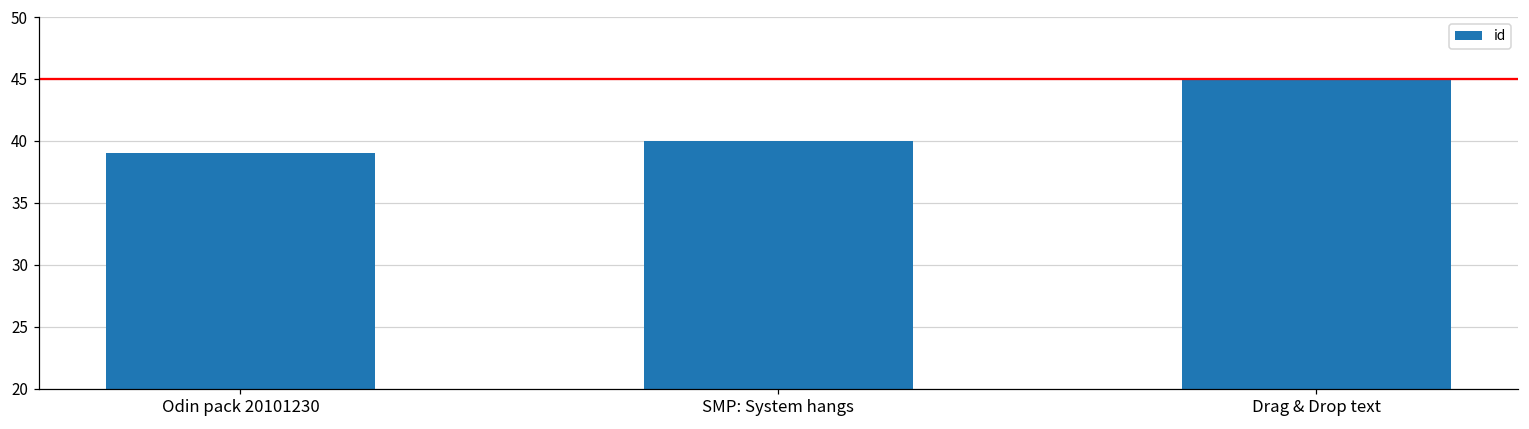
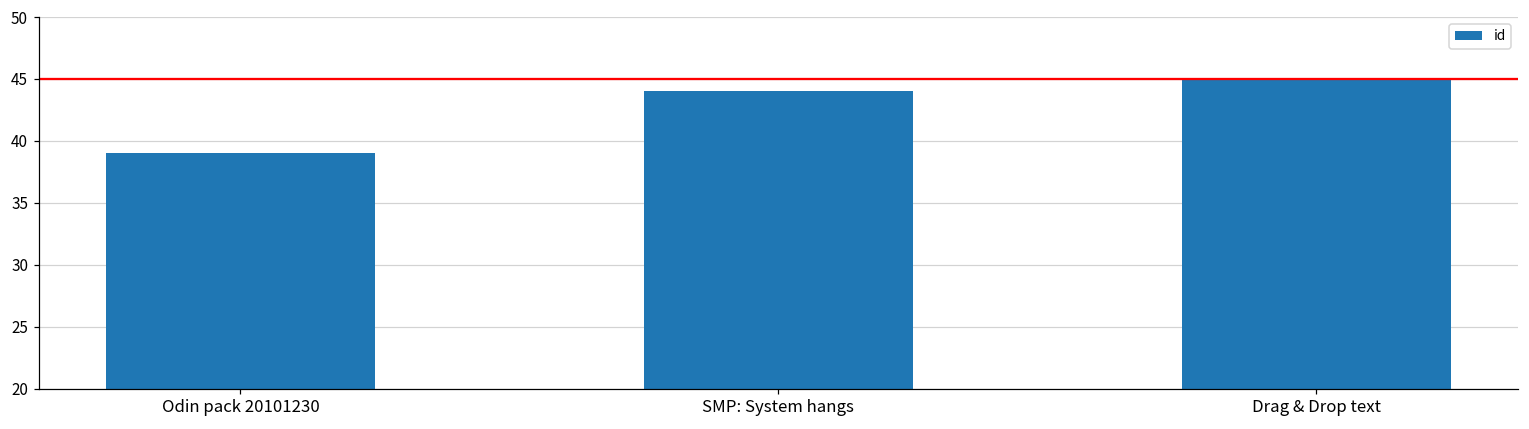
  {
    "Odin pack 20101230": 39,
-   "SMP: System hangs": 40,
+   "SMP: System hangs": 44,
    "Drag & Drop text": 45
  }
